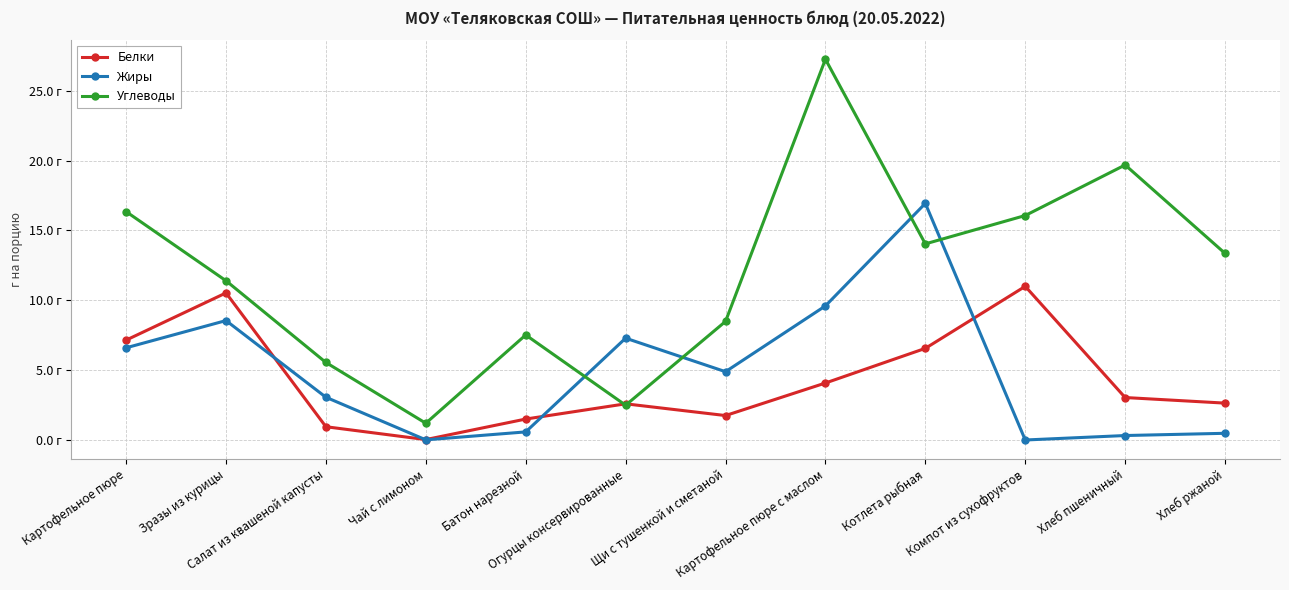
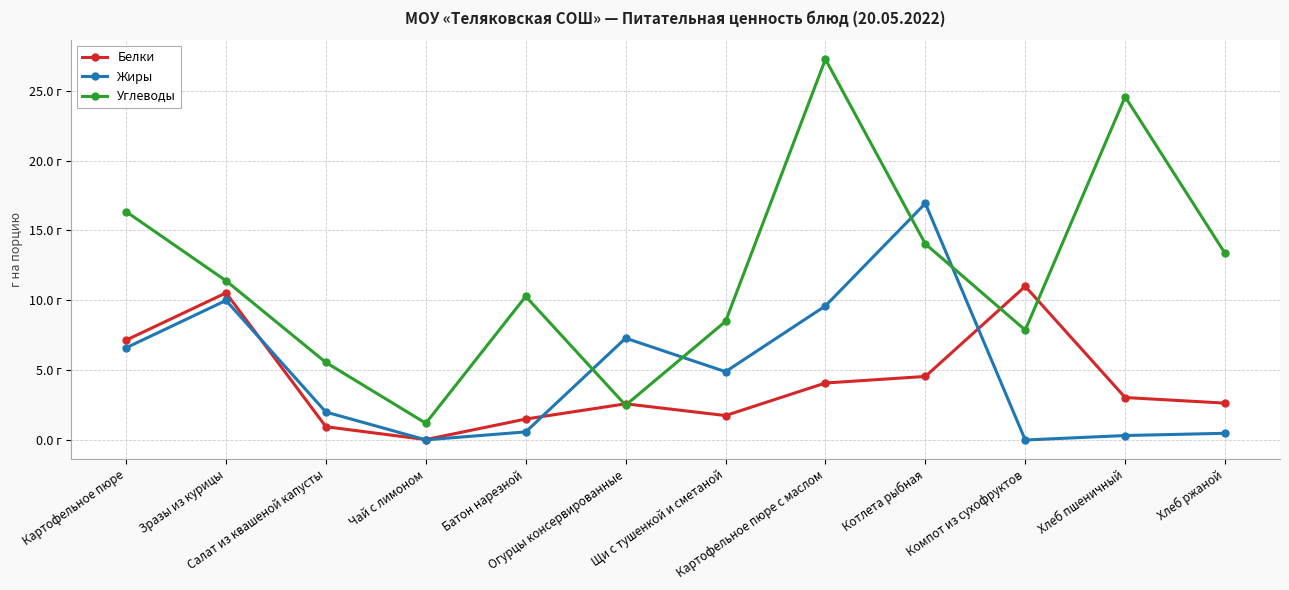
  {
    "Белки": {
      "Картофельное пюре": "7.2 г",
      "Зразы из курицы": "10.5 г",
      "Салат из квашеной капусты": "1.0 г",
      "Батон нарезной": "1.5 г",
      "Щи с тушенкой и сметаной": "1.8 г",
      "Картофельное пюре с маслом": "4.1 г",
-     "Котлета рыбная": "6.6 г",
+     "Котлета рыбная": "4.6 г",
      "Компот из сухофруктов": "11.0 г",
      "Хлеб пшеничный": "3.0 г",
      "Хлеб ржаной": "2.6 г"
    },
    "Жиры": {
      "Картофельное пюре": "6.6 г",
-     "Зразы из курицы": "8.6 г",
-     "Салат из квашеной капусты": "3.1 г",
+     "Зразы из курицы": "10.0 г",
+     "Салат из квашеной капусты": "2.0 г",
      "Батон нарезной": "0.6 г",
      "Огурцы консервированные": "7.3 г",
      "Щи с тушенкой и сметаной": "4.9 г",
      "Картофельное пюре с маслом": "9.6 г",
      "Котлета рыбная": "16.9 г",
      "Компот из сухофруктов": "0.0 г",
      "Хлеб пшеничный": "0.3 г",
      "Хлеб ржаной": "0.5 г"
    },
    "Углеводы": {
      "Картофельное пюре": "16.4 г",
      "Зразы из курицы": "11.4 г",
      "Салат из квашеной капусты": "5.6 г",
      "Чай с лимоном": "1.2 г",
-     "Батон нарезной": "7.5 г",
+     "Батон нарезной": "10.3 г",
      "Щи с тушенкой и сметаной": "8.5 г",
      "Картофельное пюре с маслом": "27.3 г",
      "Котлета рыбная": "14.0 г",
-     "Компот из сухофруктов": "16.1 г",
-     "Хлеб пшеничный": "19.7 г",
+     "Компот из сухофруктов": "7.9 г",
+     "Хлеб пшеничный": "24.6 г",
      "Хлеб ржаной": "13.4 г"
    }
  }
